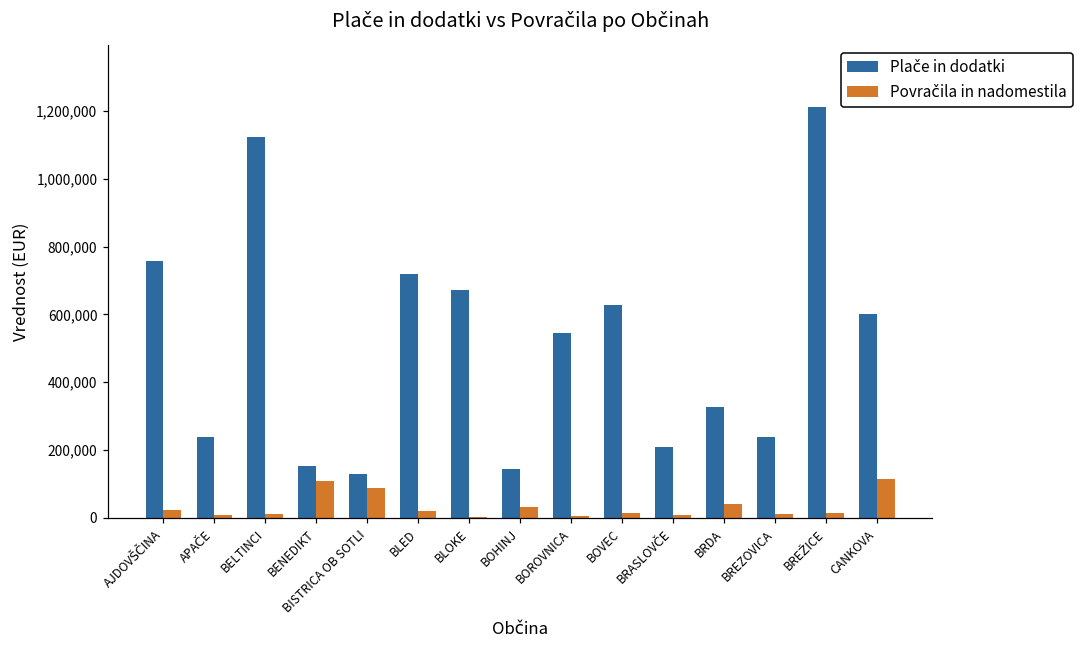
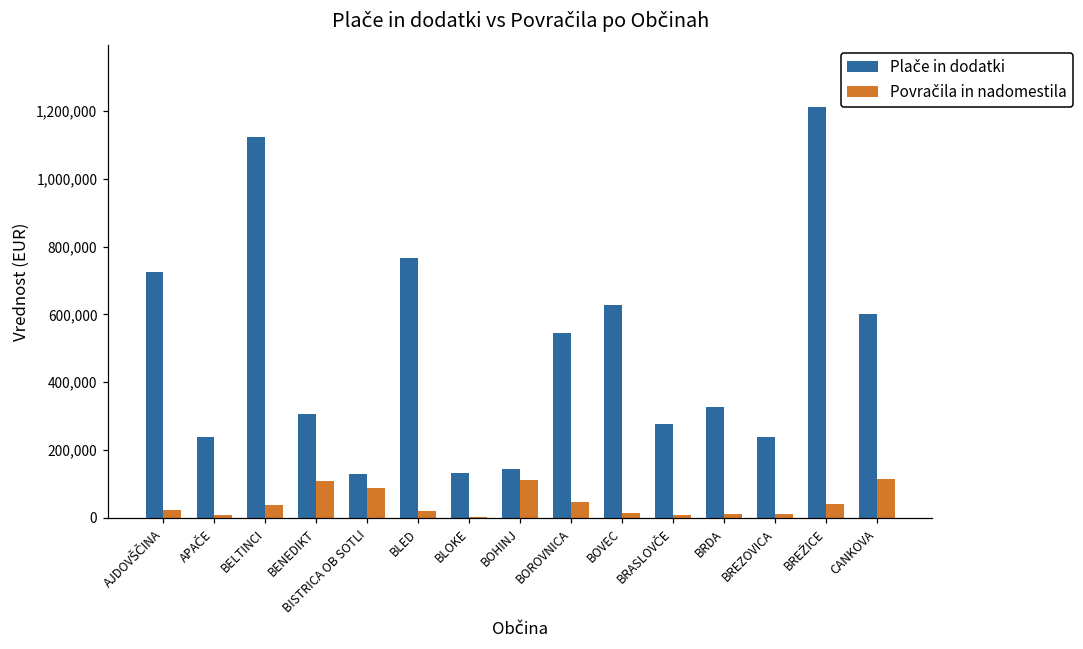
  {
    "Plače in dodatki": {
-     "AJDOVŠČINA": "760,000",
+     "AJDOVŠČINA": "730,000",
      "APAČE": "240,000",
      "BELTINCI": "1,120,000",
-     "BENEDIKT": "150,000",
+     "BENEDIKT": "310,000",
      "BISTRICA OB SOTLI": "130,000",
-     "BLED": "720,000",
-     "BLOKE": "670,000",
+     "BLED": "770,000",
+     "BLOKE": "130,000",
      "BOHINJ": "140,000",
      "BOROVNICA": "540,000",
      "BOVEC": "630,000",
-     "BRASLOVČE": "210,000",
+     "BRASLOVČE": "280,000",
      "BRDA": "330,000",
      "BREZOVICA": "240,000",
      "BREŽICE": "1,210,000",
      "CANKOVA": "600,000"
    },
    "Povračila in nadomestila": {
      "AJDOVŠČINA": "20,000",
      "APAČE": "10,000",
-     "BELTINCI": "10,000",
+     "BELTINCI": "40,000",
      "BENEDIKT": "110,000",
      "BISTRICA OB SOTLI": "90,000",
      "BLED": "20,000",
-     "BOHINJ": "30,000",
-     "BOROVNICA": "0",
+     "BOHINJ": "110,000",
+     "BOROVNICA": "50,000",
      "BOVEC": "10,000",
      "BRASLOVČE": "10,000",
-     "BRDA": "40,000",
+     "BRDA": "10,000",
      "BREZOVICA": "10,000",
-     "BREŽICE": "10,000",
+     "BREŽICE": "40,000",
      "CANKOVA": "110,000"
    }
  }
